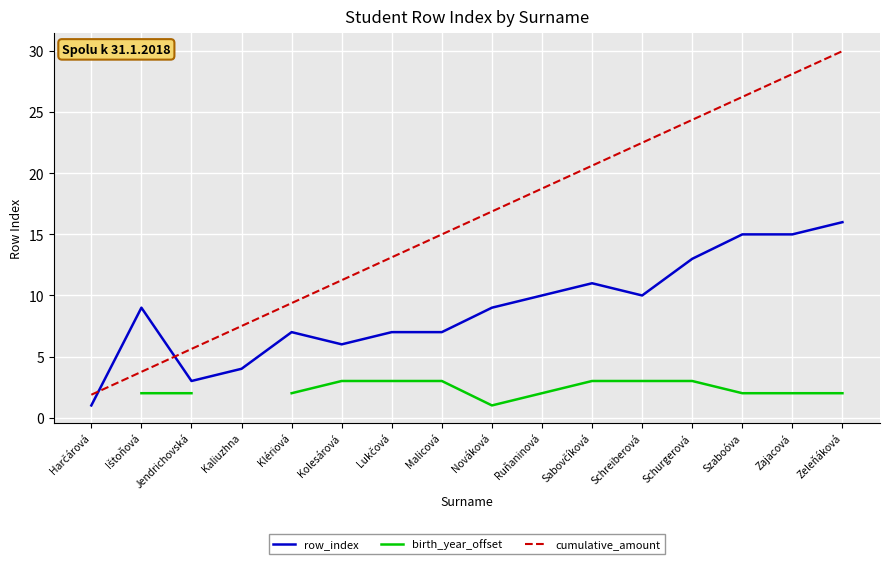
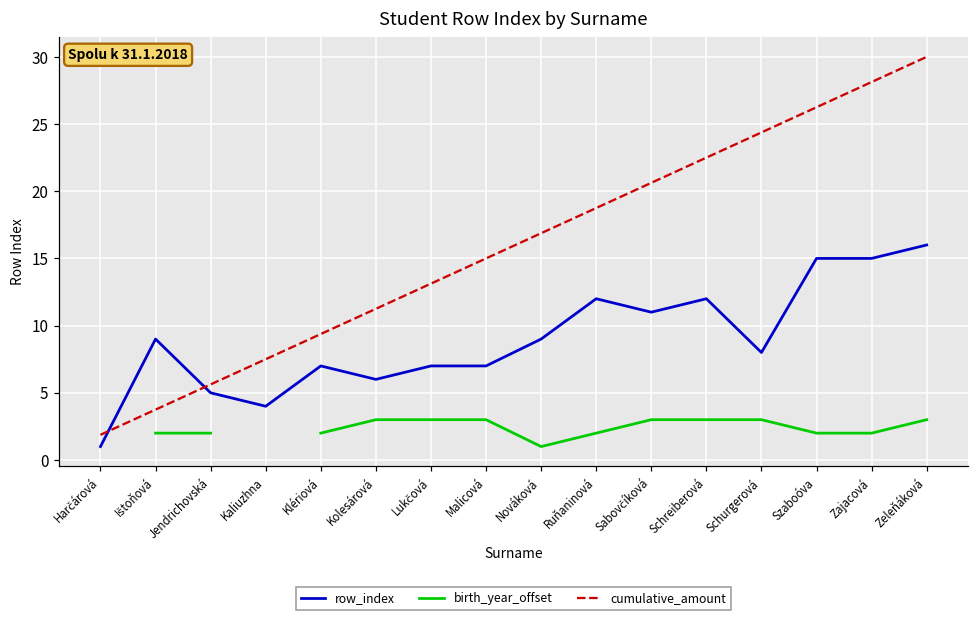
  {
    "row_index": {
      "Harčárová": 1,
      "Ištoňová": 9,
-     "Jendrichovská": 3,
+     "Jendrichovská": 5,
      "Kaliuzhna": 4,
      "Klériová": 7,
      "Kolesárová": 6,
      "Lukčová": 7,
      "Malicová": 7,
      "Nováková": 9,
-     "Ruňaninová": 10,
+     "Ruňaninová": 12,
      "Sabovčíková": 11,
-     "Schreiberová": 10,
-     "Schurgerová": 13,
+     "Schreiberová": 12,
+     "Schurgerová": 8,
      "Szaboóva": 15,
      "Zajacová": 15,
      "Zeleňáková": 16
    },
    "birth_year_offset": {
      "Ištoňová": 2.0,
      "Jendrichovská": 2.0,
      "Klériová": 2.0,
      "Kolesárová": 3.0,
      "Lukčová": 3.0,
      "Malicová": 3.0,
      "Nováková": 1.0,
      "Ruňaninová": 2.0,
      "Sabovčíková": 3.0,
      "Schreiberová": 3.0,
      "Schurgerová": 3.0,
      "Szaboóva": 2.0,
      "Zajacová": 2.0,
-     "Zeleňáková": 2.0
+     "Zeleňáková": 3.0
    },
    "cumulative_amount": {
      "Harčárová": 1.9,
      "Ištoňová": 3.8,
      "Jendrichovská": 5.6,
      "Kaliuzhna": 7.5,
      "Klériová": 9.4,
      "Kolesárová": 11.3,
      "Lukčová": 13.1,
      "Malicová": 15.0,
      "Nováková": 16.9,
      "Ruňaninová": 18.8,
      "Sabovčíková": 20.6,
      "Schreiberová": 22.5,
      "Schurgerová": 24.4,
      "Szaboóva": 26.3,
      "Zajacová": 28.1,
      "Zeleňáková": 30.0
    }
  }
